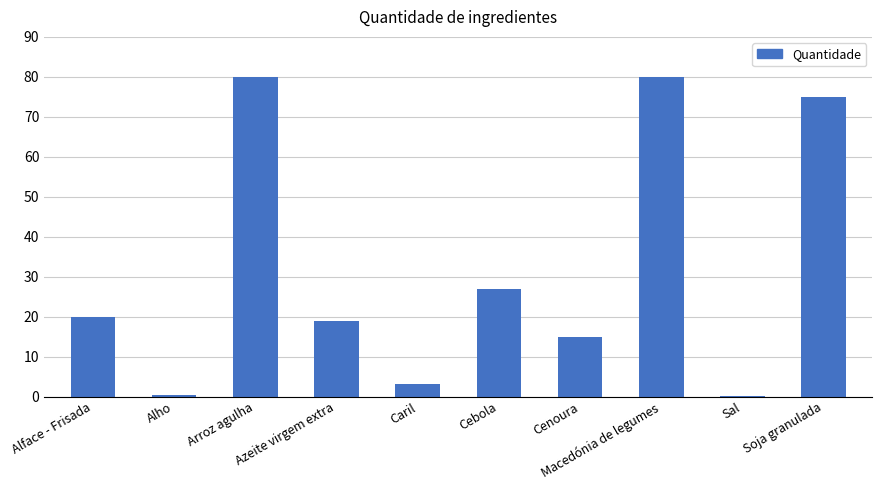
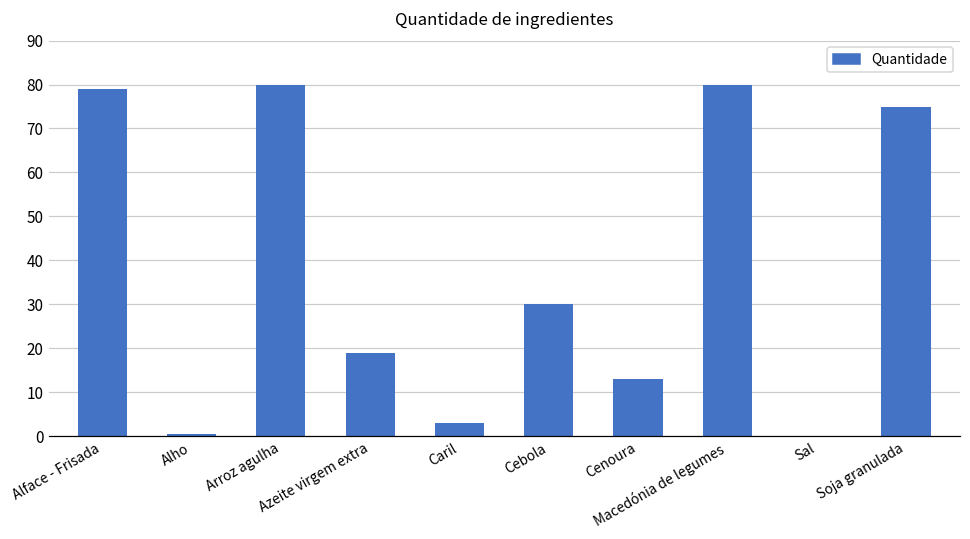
  {
-   "Alface - Frisada": 20,
+   "Alface - Frisada": 79,
    "Arroz agulha": 80,
    "Azeite virgem extra": 19,
    "Caril": 3,
-   "Cebola": 27,
-   "Cenoura": 15,
+   "Cebola": 30,
+   "Cenoura": 13,
    "Macedónia de legumes": 80,
    "Soja granulada": 75
  }
